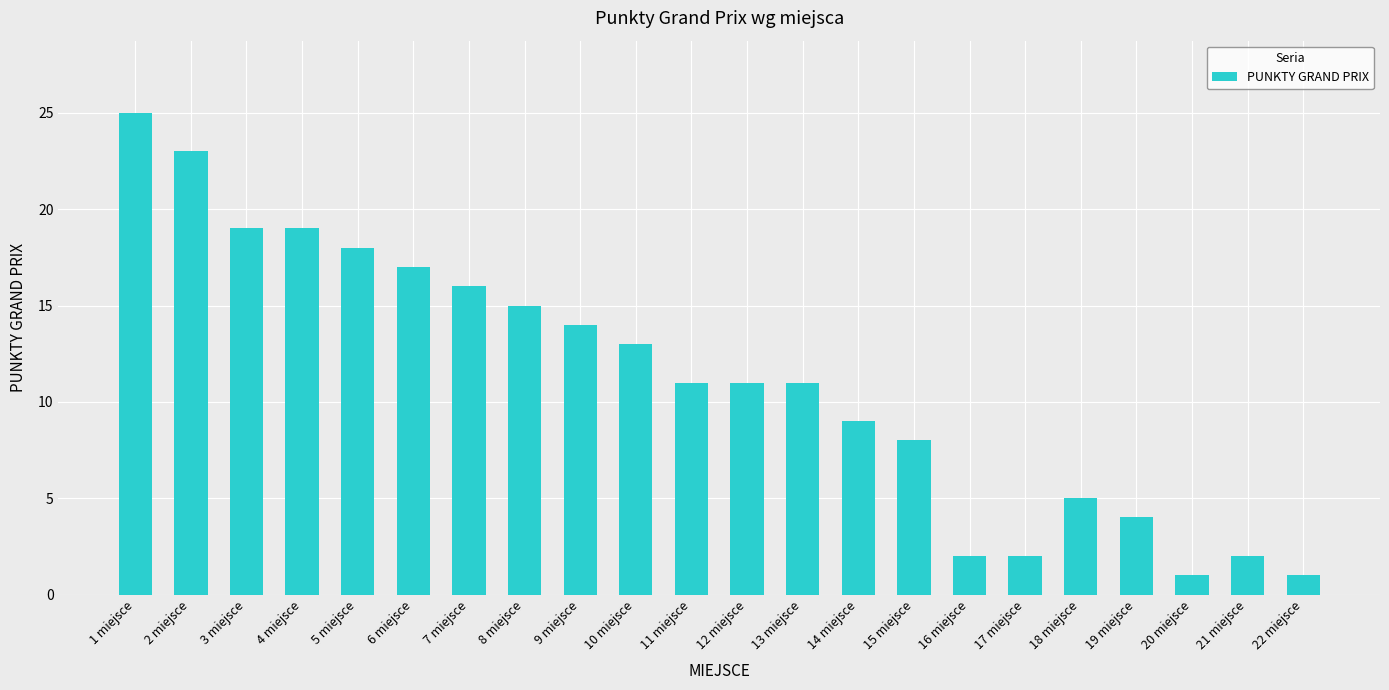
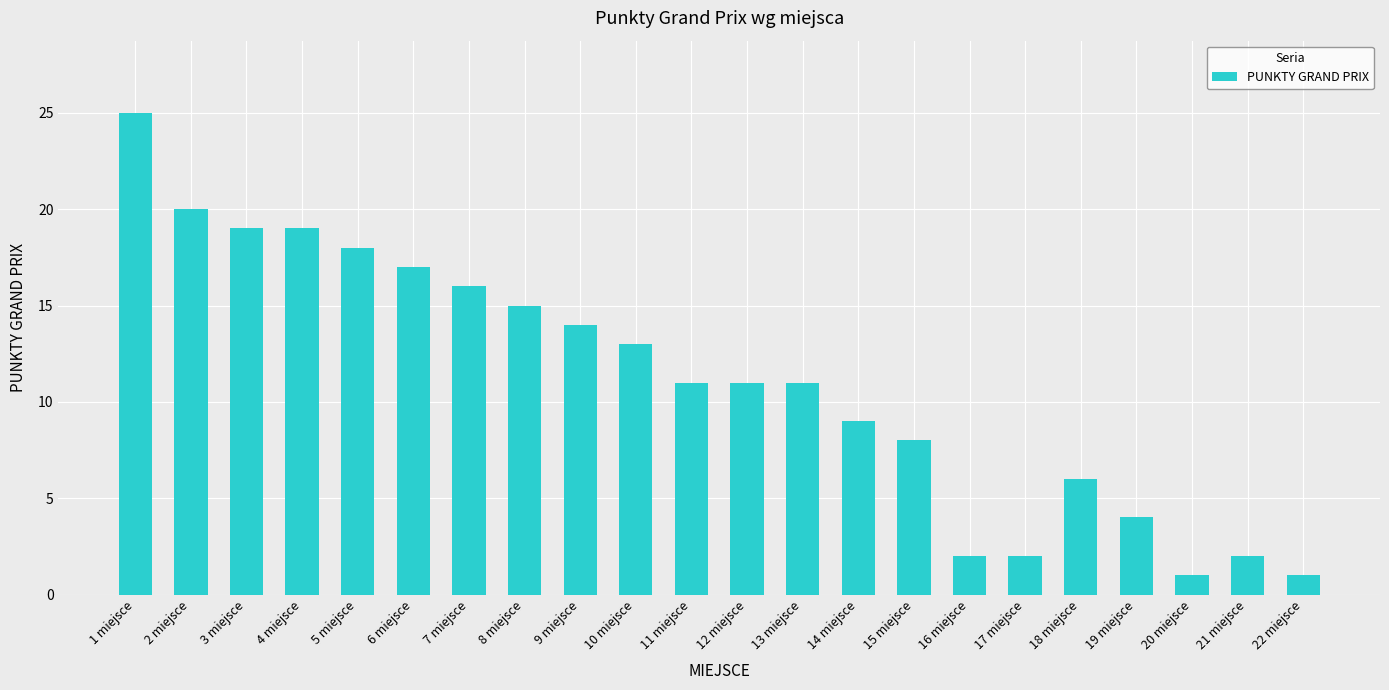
  {
    "1 miejsce": 25,
-   "2 miejsce": 23,
+   "2 miejsce": 20,
    "3 miejsce": 19,
    "4 miejsce": 19,
    "5 miejsce": 18,
    "6 miejsce": 17,
    "7 miejsce": 16,
    "8 miejsce": 15,
    "9 miejsce": 14,
    "10 miejsce": 13,
    "11 miejsce": 11,
    "12 miejsce": 11,
    "13 miejsce": 11,
    "14 miejsce": 9,
    "15 miejsce": 8,
    "16 miejsce": 2,
    "17 miejsce": 2,
-   "18 miejsce": 5,
+   "18 miejsce": 6,
    "19 miejsce": 4,
    "20 miejsce": 1,
    "21 miejsce": 2,
    "22 miejsce": 1
  }
